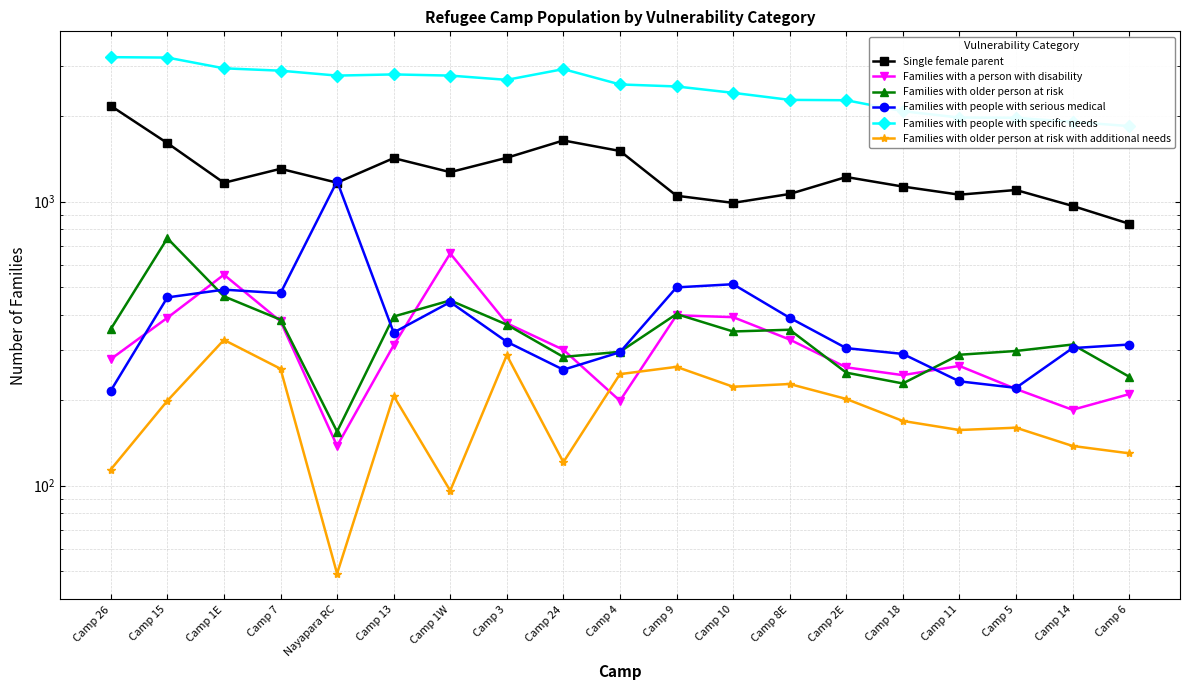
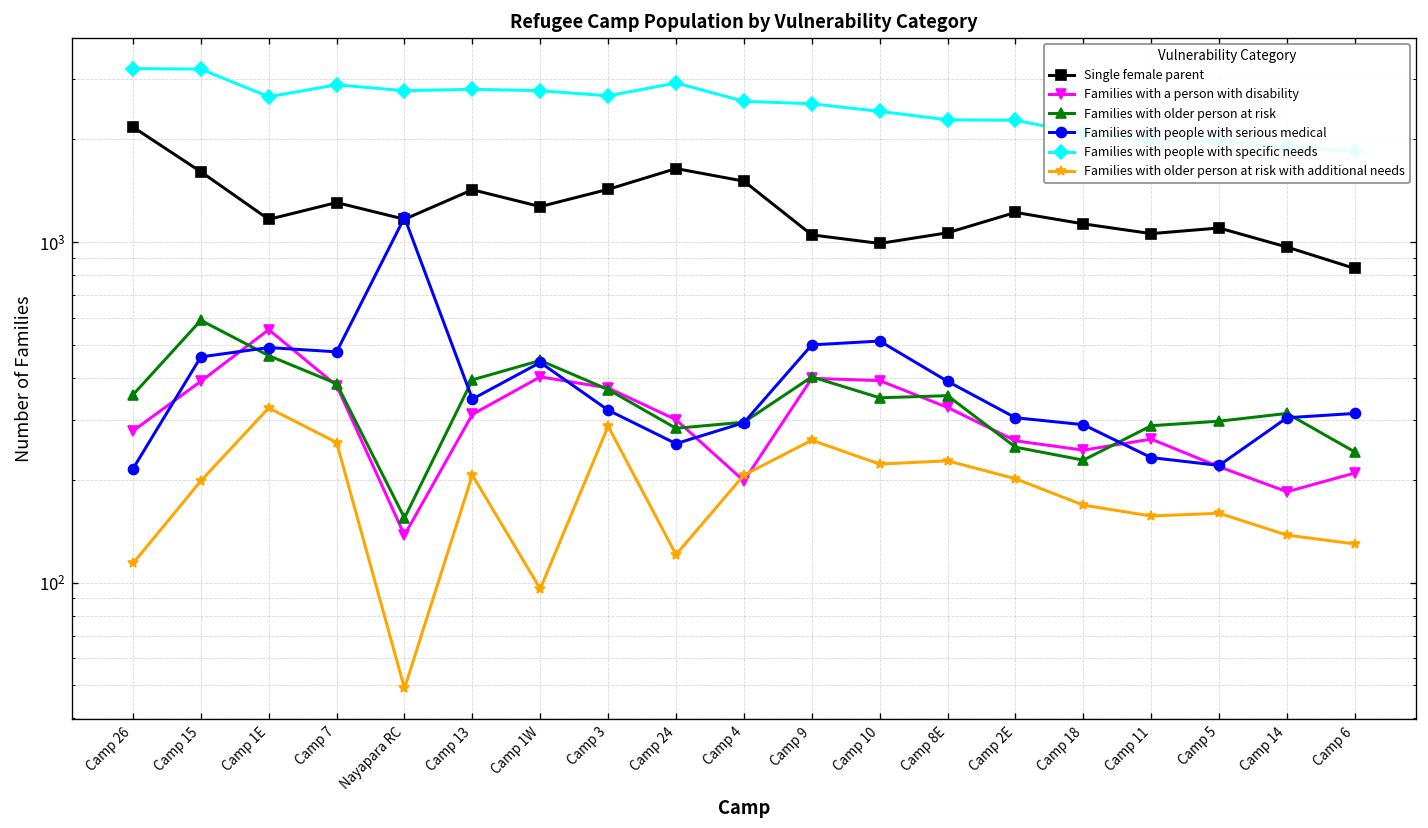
  {
    "Single female parent": {
      "Camp 26": 2200,
      "Camp 15": 1600,
      "Camp 1E": 1170,
      "Camp 7": 1300,
      "Camp 13": 1400,
      "Camp 1W": 1300,
      "Camp 3": 1400,
      "Camp 24": 1600,
      "Camp 4": 1500,
      "Camp 9": 1050,
      "Camp 10": 990,
      "Camp 8E": 1060,
      "Camp 2E": 1220,
      "Camp 18": 1130,
      "Camp 11": 1060,
      "Camp 5": 1100,
      "Camp 14": 970,
      "Camp 6": 840
    },
    "Families with a person with disability": {
      "Camp 26": 280,
      "Camp 15": 390,
      "Camp 1E": 550,
      "Nayapara RC": 140,
      "Camp 13": 310,
-     "Camp 1W": 660,
+     "Camp 1W": 400,
      "Camp 24": 300,
      "Camp 4": 200,
      "Camp 10": 390,
      "Camp 8E": 330,
      "Camp 2E": 260,
      "Camp 18": 250,
      "Camp 11": 260,
      "Camp 14": 190,
      "Camp 6": 210
    },
    "Families with older person at risk": {
      "Camp 26": 360,
-     "Camp 15": 740,
+     "Camp 15": 590,
      "Camp 1E": 460,
      "Nayapara RC": 160,
      "Camp 13": 390,
      "Camp 24": 280,
      "Camp 10": 350,
      "Camp 8E": 350,
      "Camp 2E": 250,
      "Camp 18": 230,
      "Camp 11": 290,
      "Camp 5": 300,
      "Camp 14": 310,
      "Camp 6": 240
    },
    "Families with people with serious medical": {
      "Camp 26": 220,
      "Camp 15": 460,
      "Camp 1E": 490,
      "Camp 7": 480,
      "Camp 13": 350,
      "Camp 3": 320,
      "Camp 24": 260,
      "Camp 9": 500,
      "Camp 10": 510,
      "Camp 8E": 390,
      "Camp 2E": 310,
      "Camp 18": 290,
      "Camp 11": 230,
      "Camp 14": 310,
      "Camp 6": 310
    },
    "Families with people with specific needs": {
      "Camp 26": 3200,
      "Camp 15": 3200,
-     "Camp 1E": 2900,
+     "Camp 1E": 2700,
      "Camp 7": 2900,
      "Nayapara RC": 2800,
      "Camp 13": 2800,
      "Camp 1W": 2800,
      "Camp 3": 2700,
      "Camp 24": 2900,
      "Camp 4": 2600,
      "Camp 9": 2500,
      "Camp 10": 2400,
      "Camp 8E": 2300,
      "Camp 2E": 2300
    },
    "Families with older person at risk with additional needs": {
      "Camp 26": 114,
      "Camp 15": 200,
      "Camp 1E": 330,
      "Camp 7": 260,
      "Nayapara RC": 49,
      "Camp 13": 210,
      "Camp 1W": 96,
      "Camp 3": 290,
      "Camp 24": 121,
-     "Camp 4": 250,
+     "Camp 4": 210,
      "Camp 9": 260,
      "Camp 10": 220,
      "Camp 8E": 230,
      "Camp 2E": 200,
      "Camp 18": 170,
      "Camp 11": 160,
      "Camp 5": 160,
      "Camp 14": 140,
      "Camp 6": 130
    }
  }
